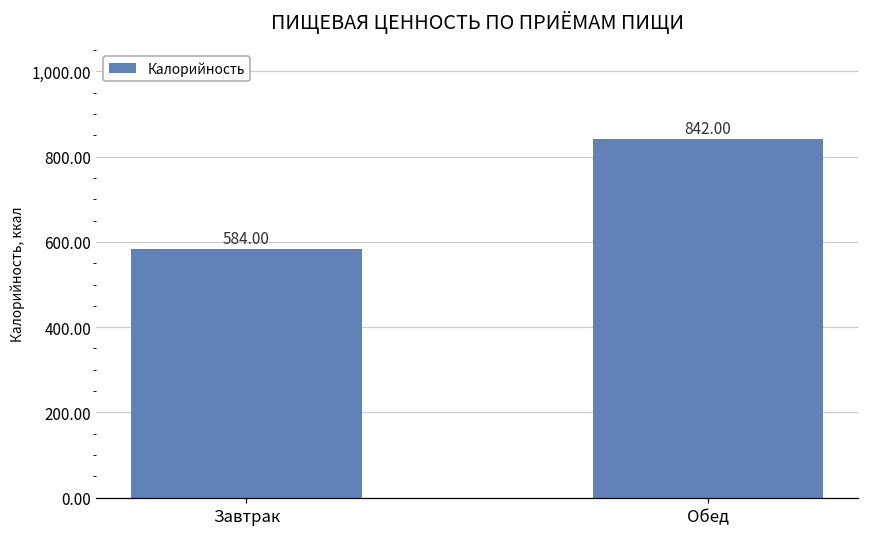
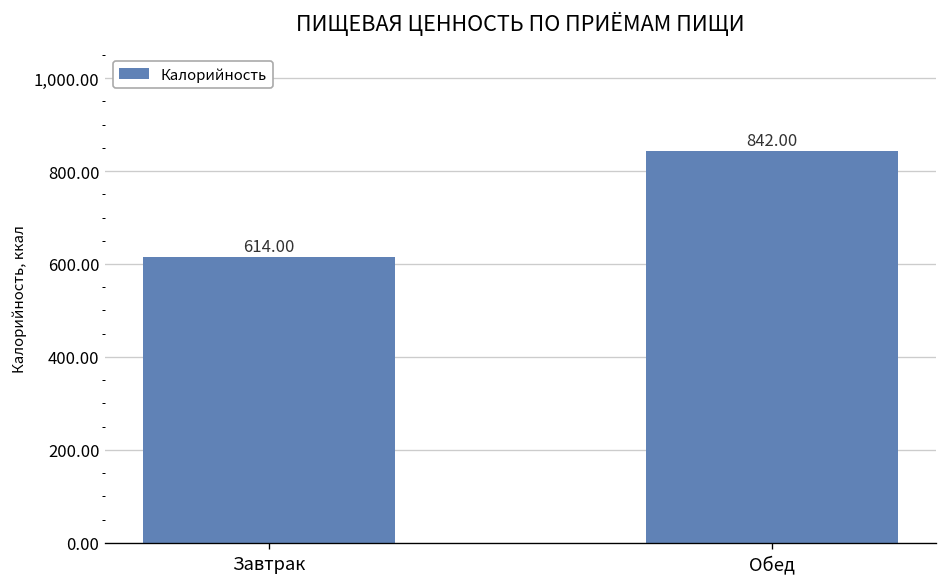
  {
-   "Завтрак": 584.00,
+   "Завтрак": 614.00,
    "Обед": 842.00
  }
